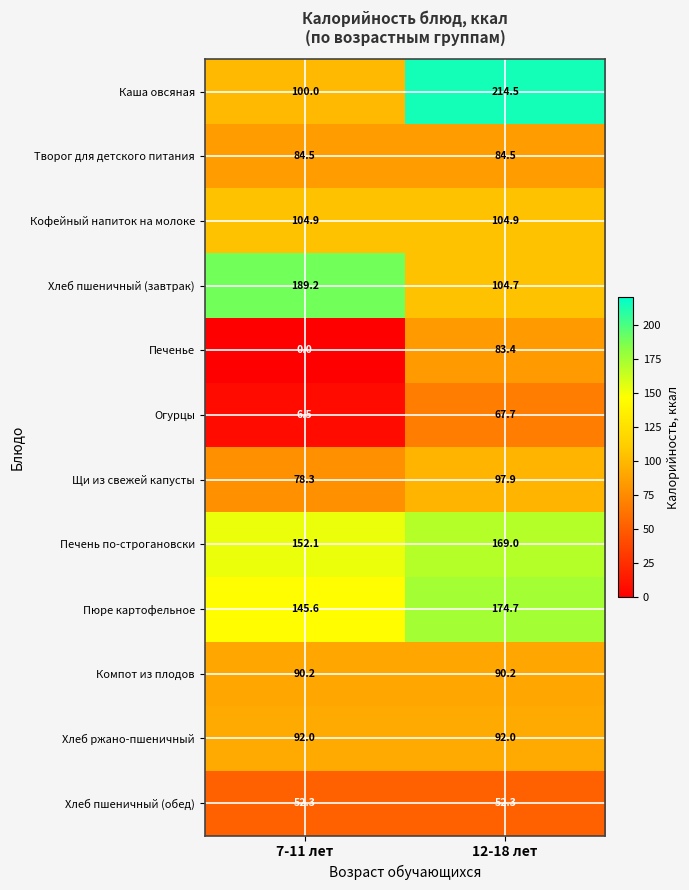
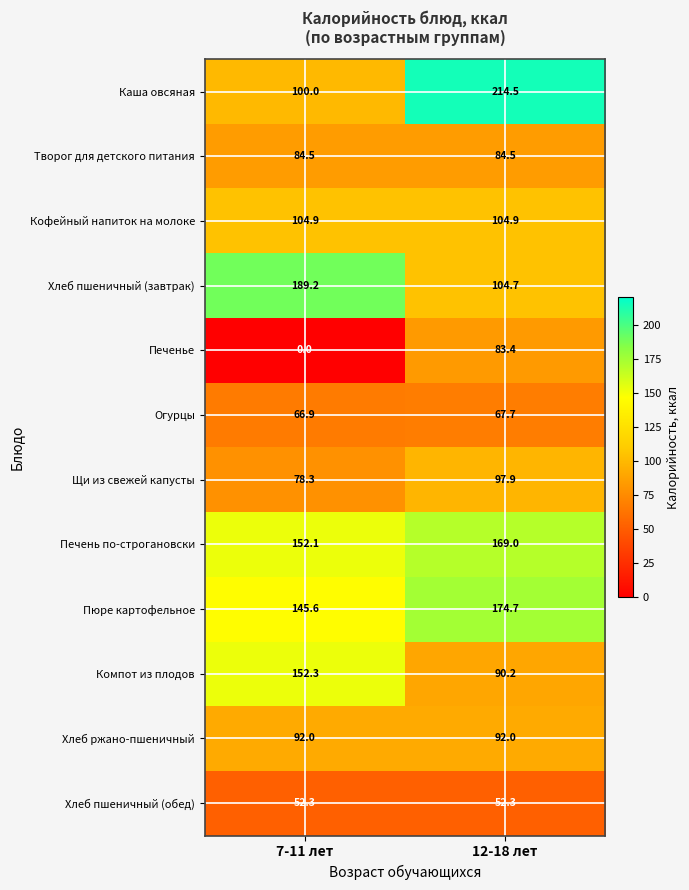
  {
    "Каша овсяная": {
      "7-11 лет": 100.0,
      "12-18 лет": 214.5
    },
    "Творог для детского питания": {
      "7-11 лет": 84.5,
      "12-18 лет": 84.5
    },
    "Кофейный напиток на молоке": {
      "7-11 лет": 104.9,
      "12-18 лет": 104.9
    },
    "Хлеб пшеничный (завтрак)": {
      "7-11 лет": 189.2,
      "12-18 лет": 104.7
    },
    "Печенье": {
      "7-11 лет": 0.0,
      "12-18 лет": 83.4
    },
    "Огурцы": {
-     "7-11 лет": 6.5,
+     "7-11 лет": 66.9,
      "12-18 лет": 67.7
    },
    "Щи из свежей капусты": {
      "7-11 лет": 78.3,
      "12-18 лет": 97.9
    },
    "Печень по-строгановски": {
      "7-11 лет": 152.1,
      "12-18 лет": 169.0
    },
    "Пюре картофельное": {
      "7-11 лет": 145.6,
      "12-18 лет": 174.7
    },
    "Компот из плодов": {
-     "7-11 лет": 90.2,
+     "7-11 лет": 152.3,
      "12-18 лет": 90.2
    },
    "Хлеб ржано-пшеничный": {
      "7-11 лет": 92.0,
      "12-18 лет": 92.0
    },
    "Хлеб пшеничный (обед)": {
      "7-11 лет": 52.3,
      "12-18 лет": 52.3
    }
  }
